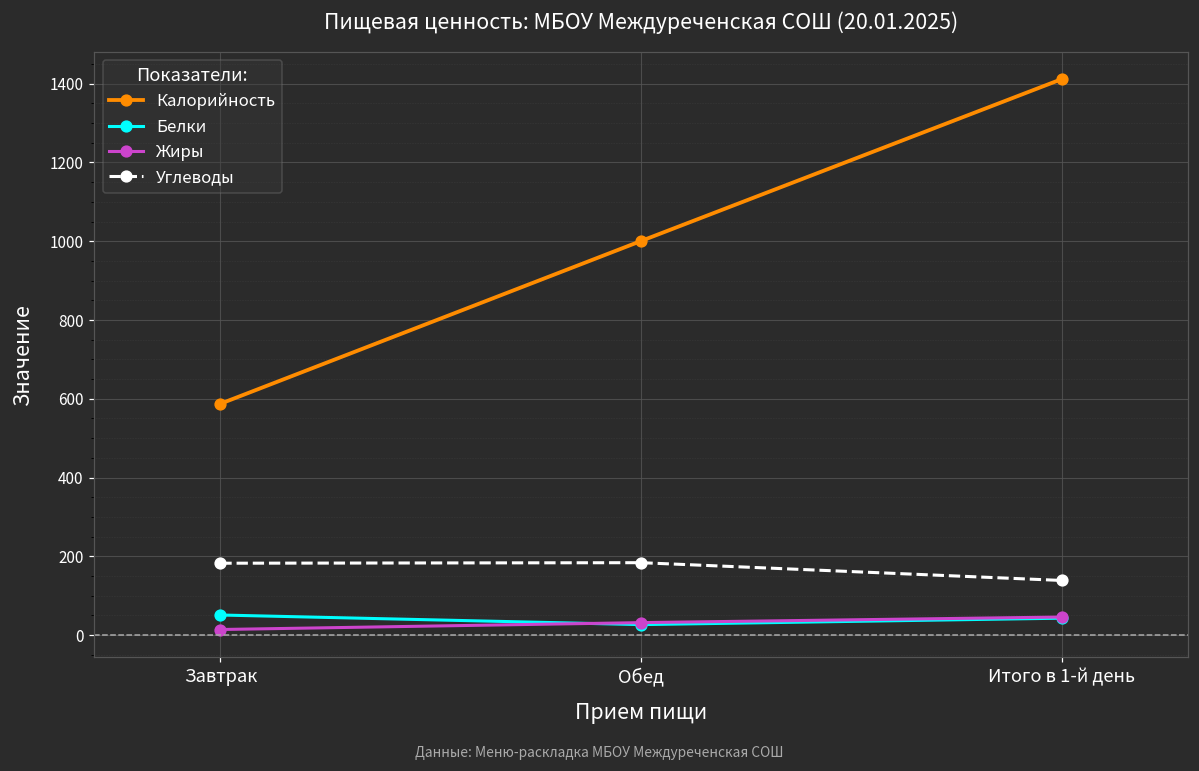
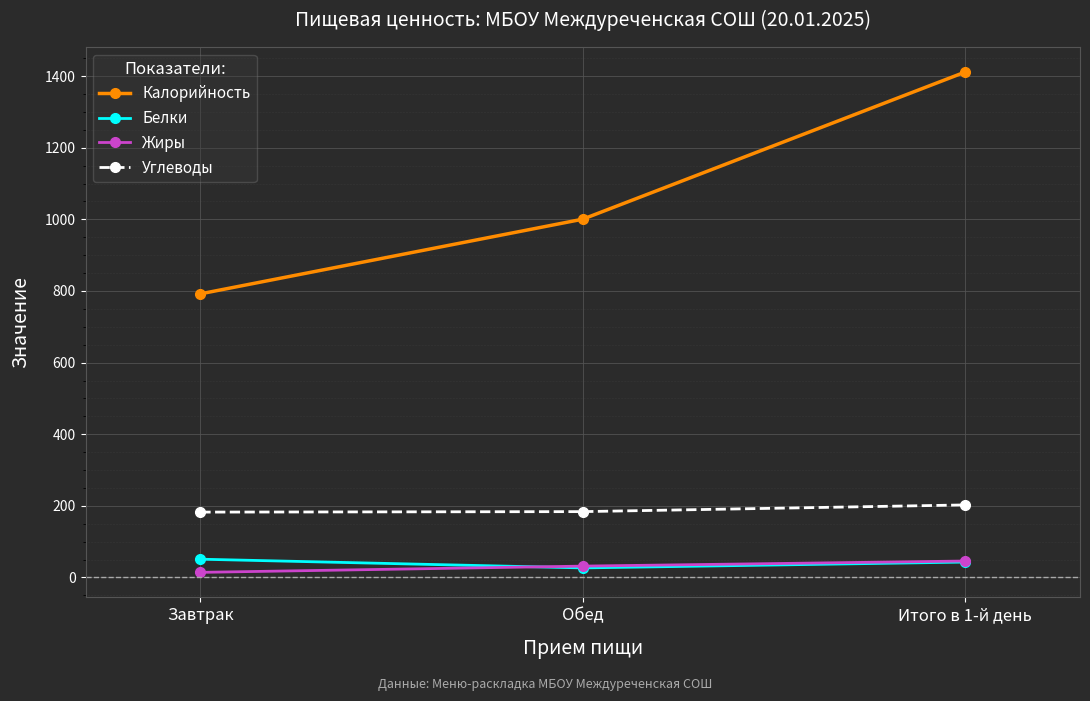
  {
    "Калорийность": {
-     "Завтрак": 590,
+     "Завтрак": 790,
      "Обед": 1000,
      "Итого в 1-й день": 1410
    },
    "Белки": {
      "Завтрак": 50
    },
    "Жиры": {
      "Завтрак": 10
    },
    "Углеводы": {
      "Завтрак": 180,
      "Обед": 180,
-     "Итого в 1-й день": 140
+     "Итого в 1-й день": 200
    }
  }
